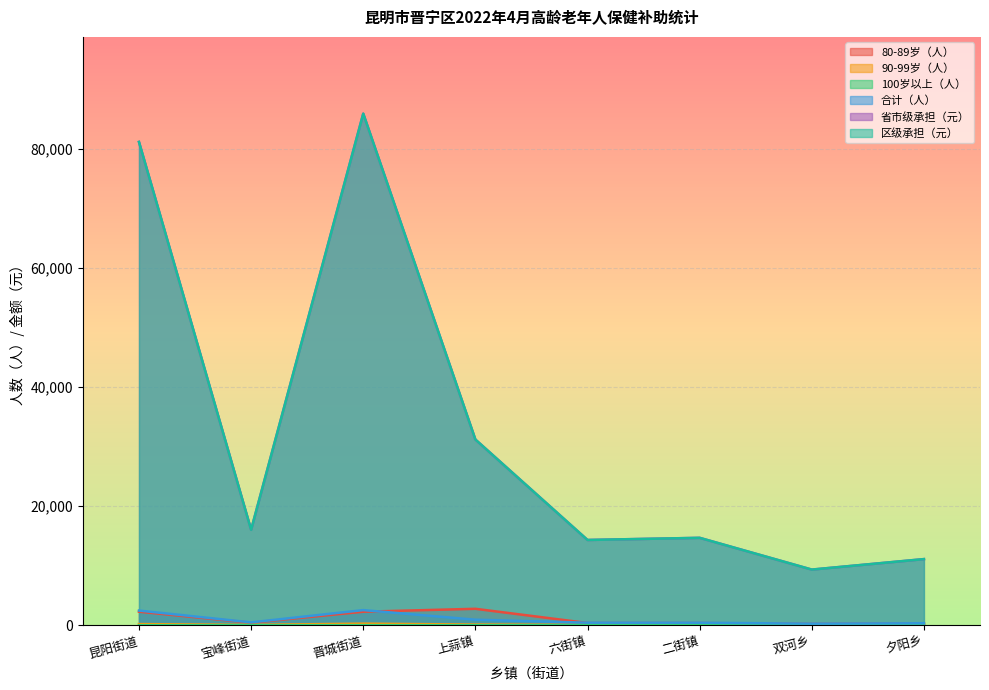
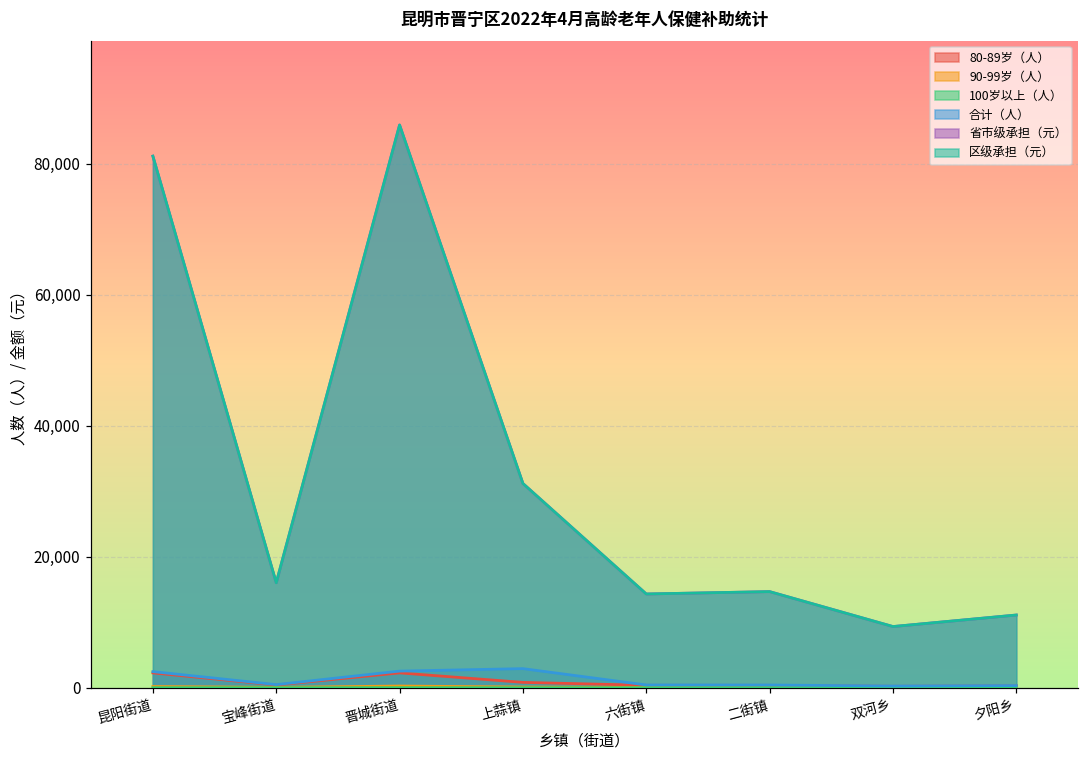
  {
    "80-89岁（人）": {
-     "上蒜镇": "3,000"
+     "上蒜镇": "1,000"
    },
    "合计（人）": {
-     "上蒜镇": "1,000"
+     "上蒜镇": "3,000"
    }
  }
